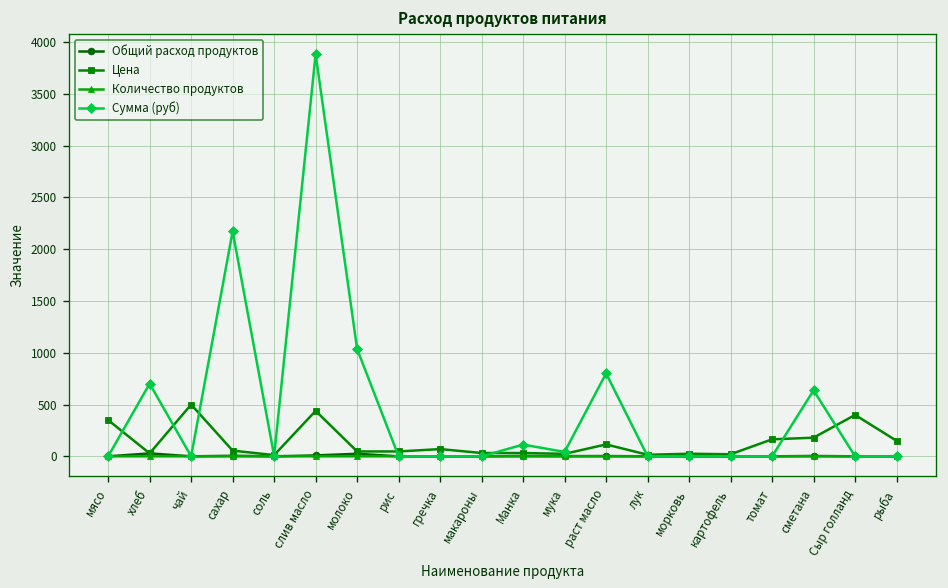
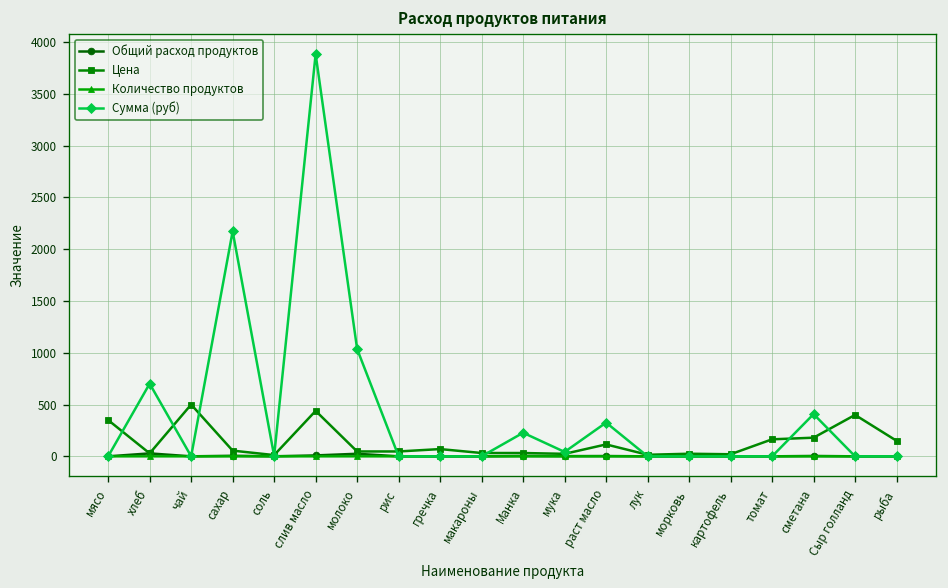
  {
    "Сумма (руб)": {
      "хлеб": 700,
      "сахар": 2200,
      "слив масло": 3900,
      "молоко": 1000,
-     "Манка": 100,
-     "раст масло": 800,
-     "сметана": 600
+     "Манка": 200,
+     "раст масло": 300,
+     "сметана": 400
    }
  }
